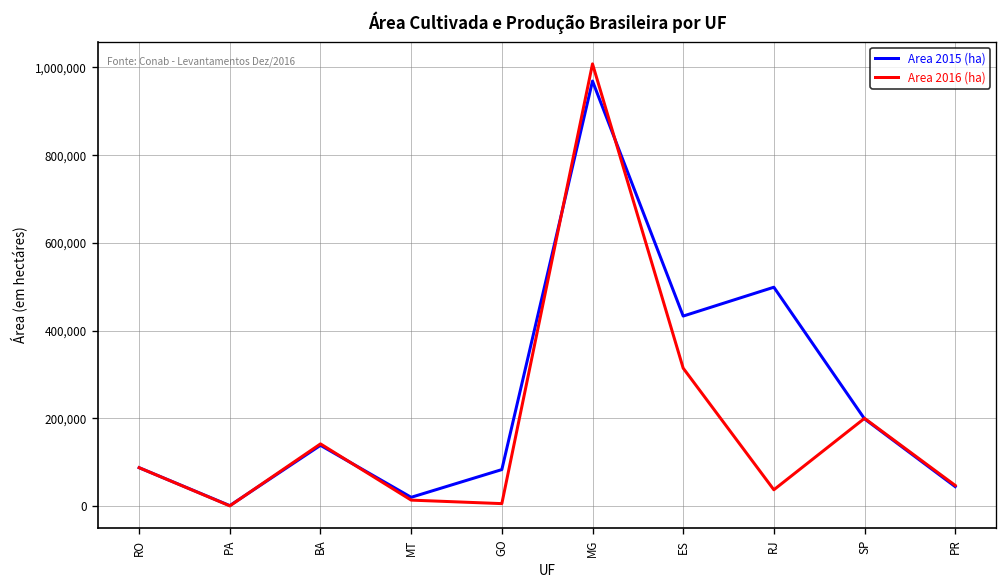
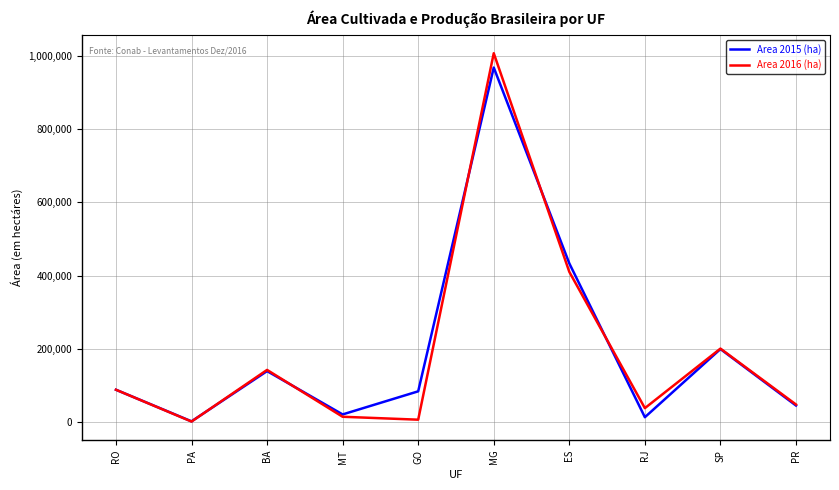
  {
    "Area 2015 (ha)": {
      "GO": "80,000",
      "MG": "970,000",
      "ES": "430,000",
-     "RJ": "500,000"
+     "RJ": "10,000"
    },
    "Area 2016 (ha)": {
      "GO": "10,000",
      "MG": "1,010,000",
-     "ES": "310,000",
+     "ES": "410,000",
      "RJ": "40,000"
    }
  }
